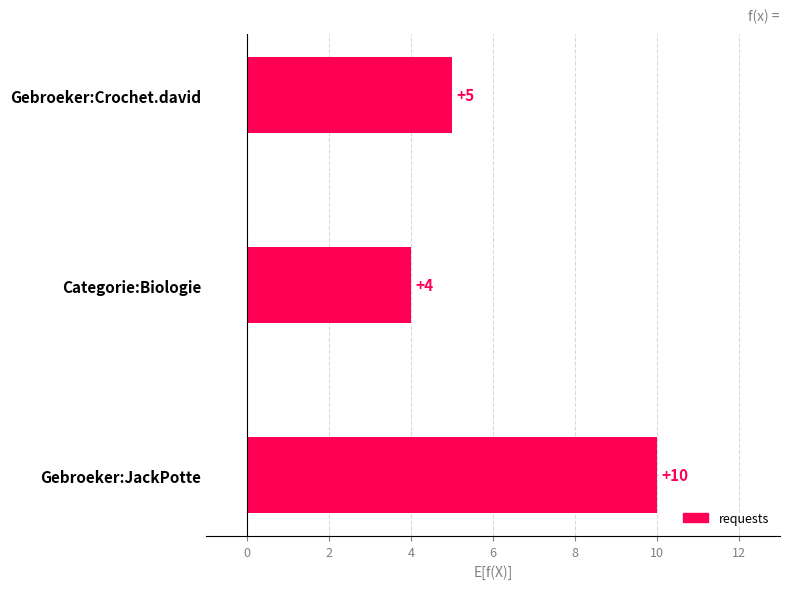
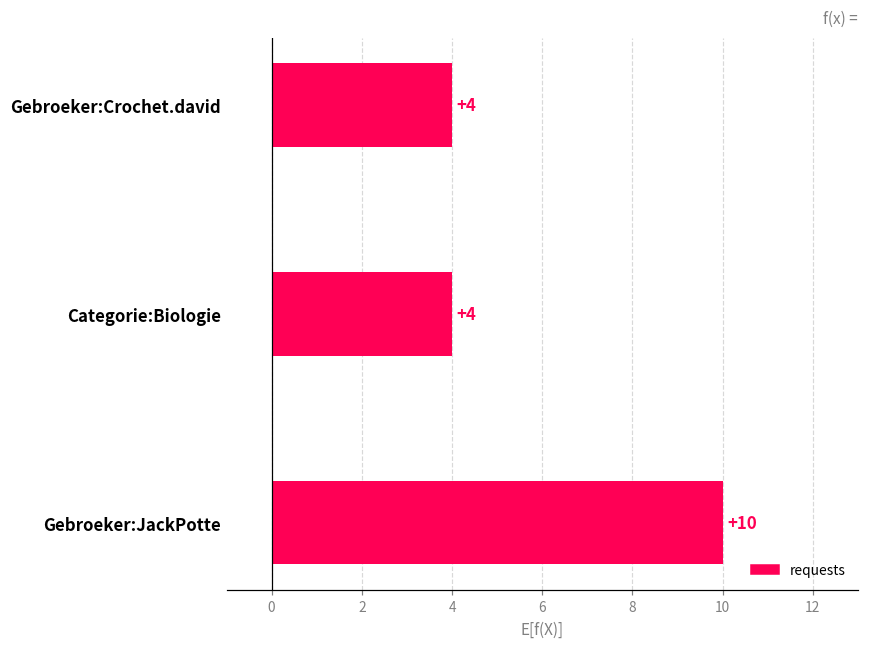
  {
-   "Gebroeker:Crochet.david": "+5",
+   "Gebroeker:Crochet.david": "+4",
    "Categorie:Biologie": "+4",
    "Gebroeker:JackPotte": "+10"
  }
